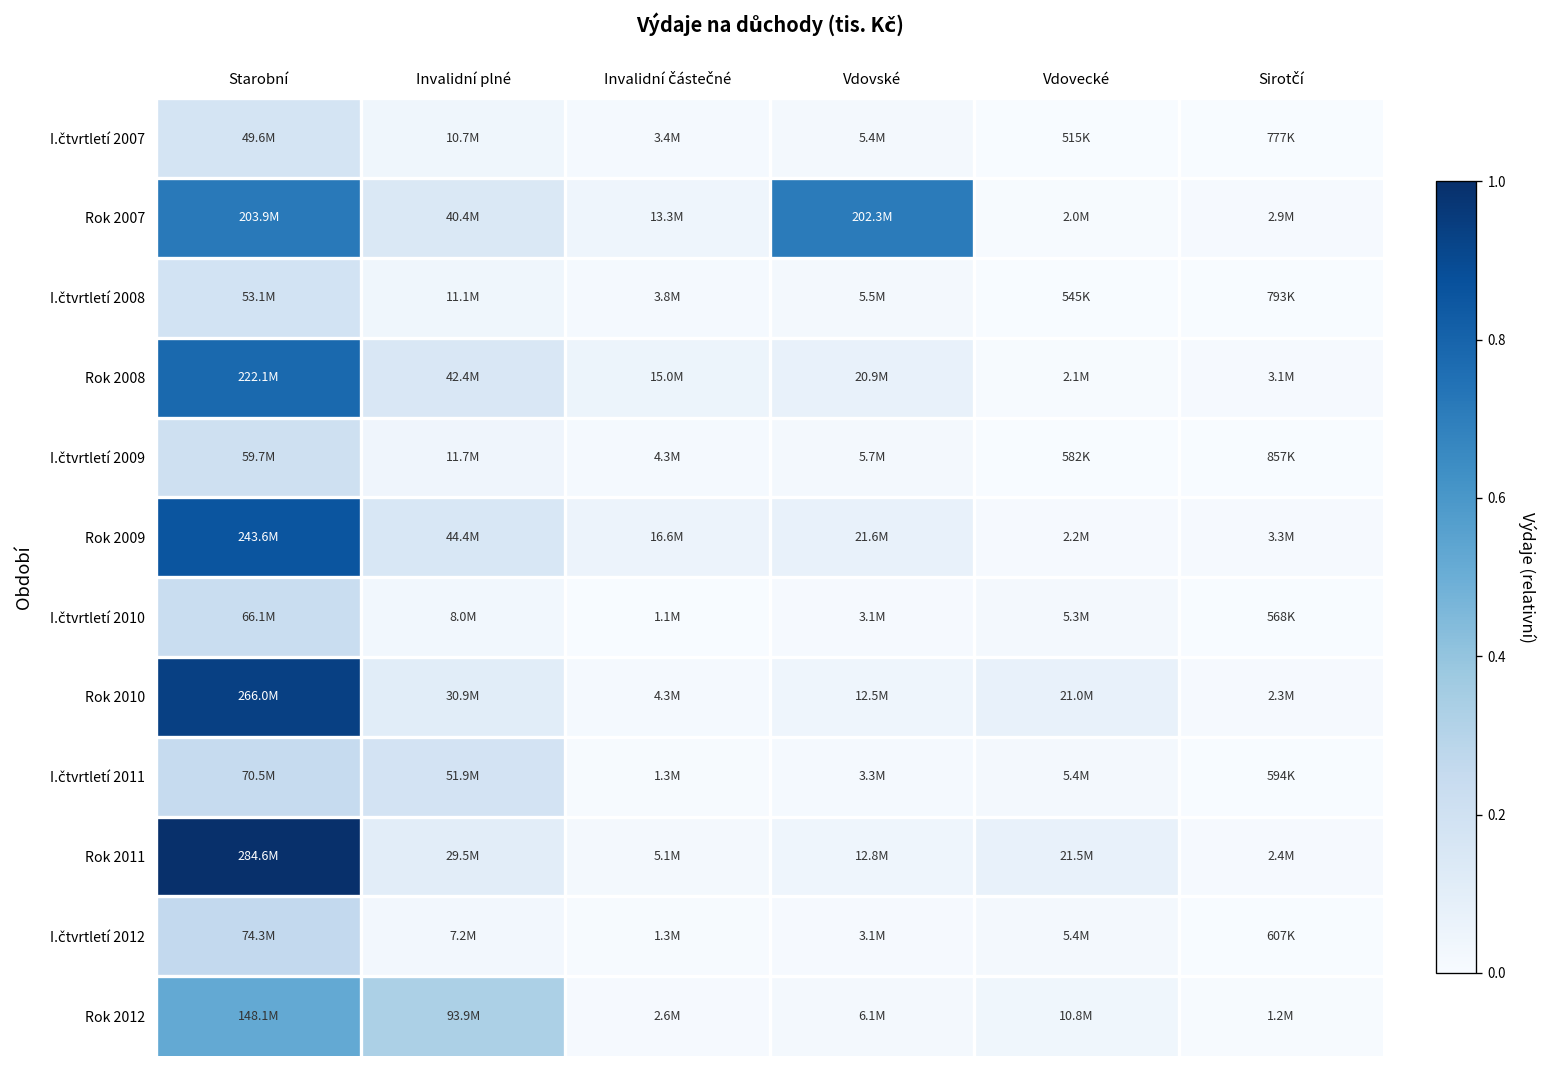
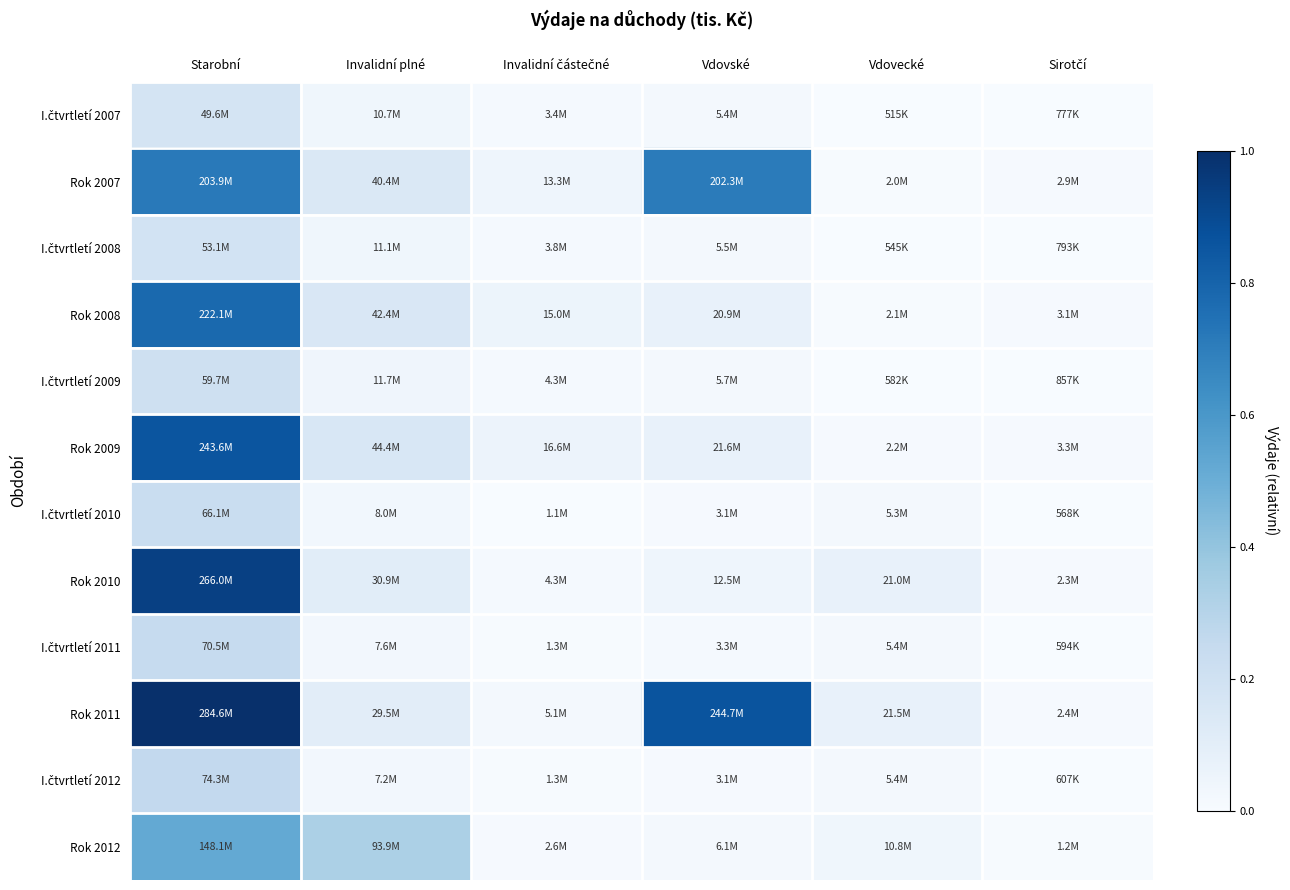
  {
    "I.čtvrtletí 2007": {
      "Starobní": "49.6M",
      "Invalidní plné": "10.7M",
      "Invalidní částečné": "3.4M",
      "Vdovské": "5.4M",
      "Vdovecké": "515K",
      "Sirotčí": "777K"
    },
    "Rok 2007": {
      "Starobní": "203.9M",
      "Invalidní plné": "40.4M",
      "Invalidní částečné": "13.3M",
      "Vdovské": "202.3M",
      "Vdovecké": "2.0M",
      "Sirotčí": "2.9M"
    },
    "I.čtvrtletí 2008": {
      "Starobní": "53.1M",
      "Invalidní plné": "11.1M",
      "Invalidní částečné": "3.8M",
      "Vdovské": "5.5M",
      "Vdovecké": "545K",
      "Sirotčí": "793K"
    },
    "Rok 2008": {
      "Starobní": "222.1M",
      "Invalidní plné": "42.4M",
      "Invalidní částečné": "15.0M",
      "Vdovské": "20.9M",
      "Vdovecké": "2.1M",
      "Sirotčí": "3.1M"
    },
    "I.čtvrtletí 2009": {
      "Starobní": "59.7M",
      "Invalidní plné": "11.7M",
      "Invalidní částečné": "4.3M",
      "Vdovské": "5.7M",
      "Vdovecké": "582K",
      "Sirotčí": "857K"
    },
    "Rok 2009": {
      "Starobní": "243.6M",
      "Invalidní plné": "44.4M",
      "Invalidní částečné": "16.6M",
      "Vdovské": "21.6M",
      "Vdovecké": "2.2M",
      "Sirotčí": "3.3M"
    },
    "I.čtvrtletí 2010": {
      "Starobní": "66.1M",
      "Invalidní plné": "8.0M",
      "Invalidní částečné": "1.1M",
      "Vdovské": "3.1M",
      "Vdovecké": "5.3M",
      "Sirotčí": "568K"
    },
    "Rok 2010": {
      "Starobní": "266.0M",
      "Invalidní plné": "30.9M",
      "Invalidní částečné": "4.3M",
      "Vdovské": "12.5M",
      "Vdovecké": "21.0M",
      "Sirotčí": "2.3M"
    },
    "I.čtvrtletí 2011": {
      "Starobní": "70.5M",
-     "Invalidní plné": "51.9M",
+     "Invalidní plné": "7.6M",
      "Invalidní částečné": "1.3M",
      "Vdovské": "3.3M",
      "Vdovecké": "5.4M",
      "Sirotčí": "594K"
    },
    "Rok 2011": {
      "Starobní": "284.6M",
      "Invalidní plné": "29.5M",
      "Invalidní částečné": "5.1M",
-     "Vdovské": "12.8M",
+     "Vdovské": "244.7M",
      "Vdovecké": "21.5M",
      "Sirotčí": "2.4M"
    },
    "I.čtvrtletí 2012": {
      "Starobní": "74.3M",
      "Invalidní plné": "7.2M",
      "Invalidní částečné": "1.3M",
      "Vdovské": "3.1M",
      "Vdovecké": "5.4M",
      "Sirotčí": "607K"
    },
    "Rok 2012": {
      "Starobní": "148.1M",
      "Invalidní plné": "93.9M",
      "Invalidní částečné": "2.6M",
      "Vdovské": "6.1M",
      "Vdovecké": "10.8M",
      "Sirotčí": "1.2M"
    }
  }
